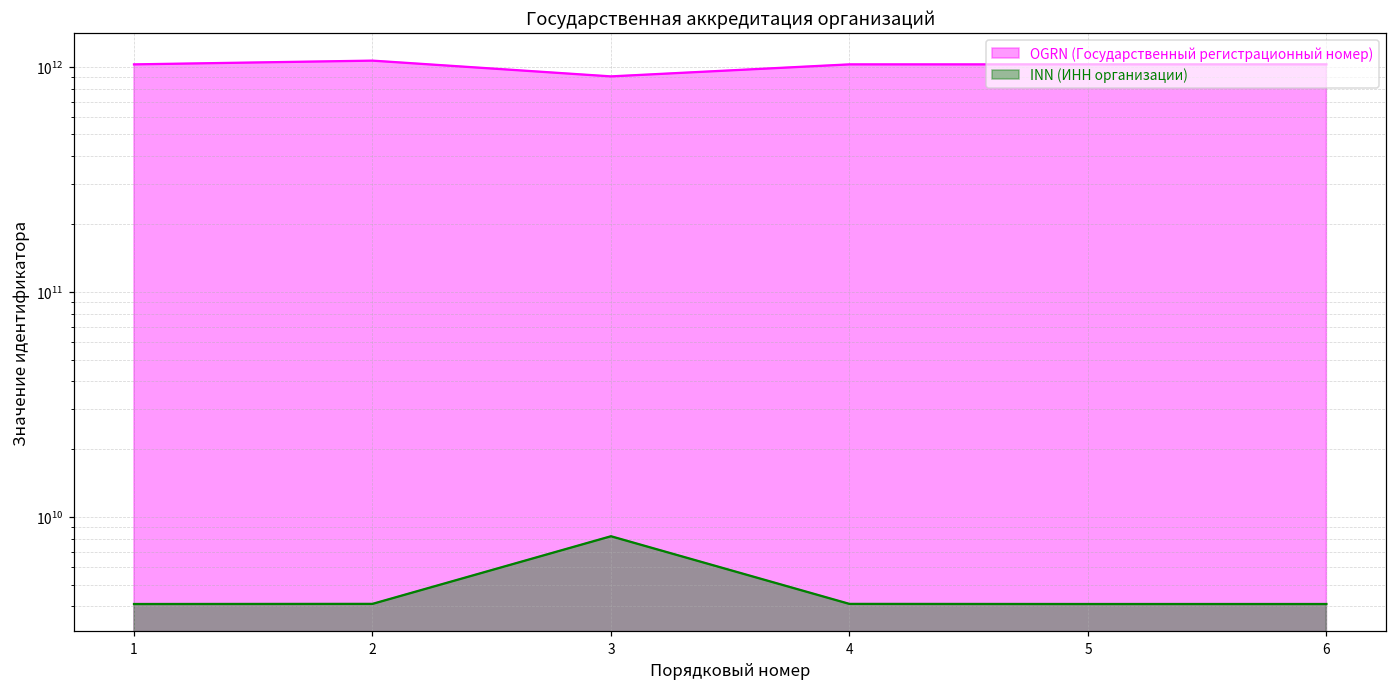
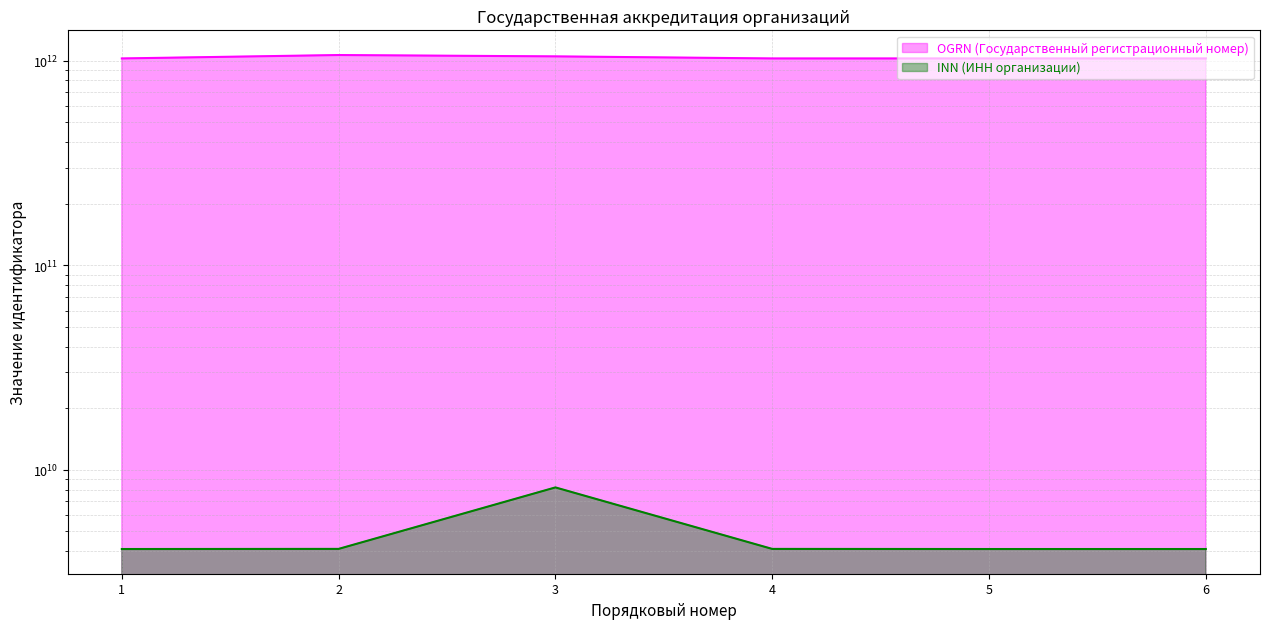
  {
    "OGRN (Государственный регистрационный номер)": {
      "1": 1000000000000,
      "2": 1100000000000,
-     "3": 900000000000,
+     "3": 1000000000000,
      "4": 1000000000000
    },
    "INN (ИНН организации)": {
      "1": 4100000000,
      "2": 4100000000,
      "3": 8200000000,
      "4": 4100000000,
      "5": 4100000000,
      "6": 4100000000
    }
  }
